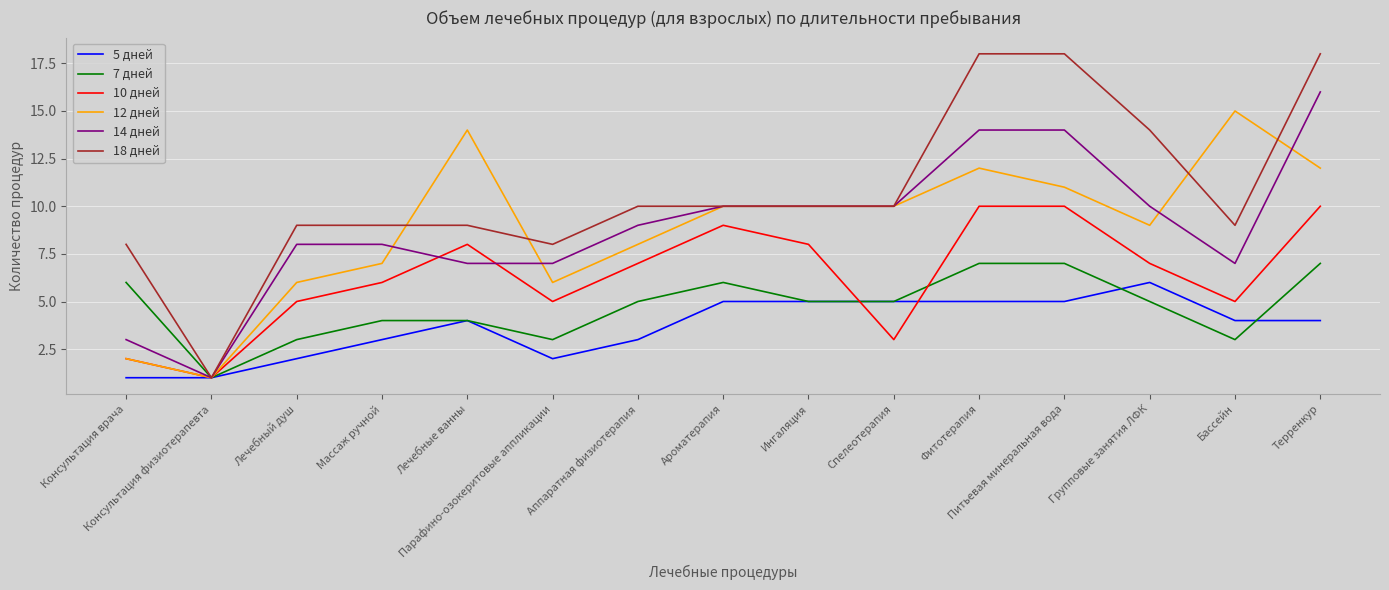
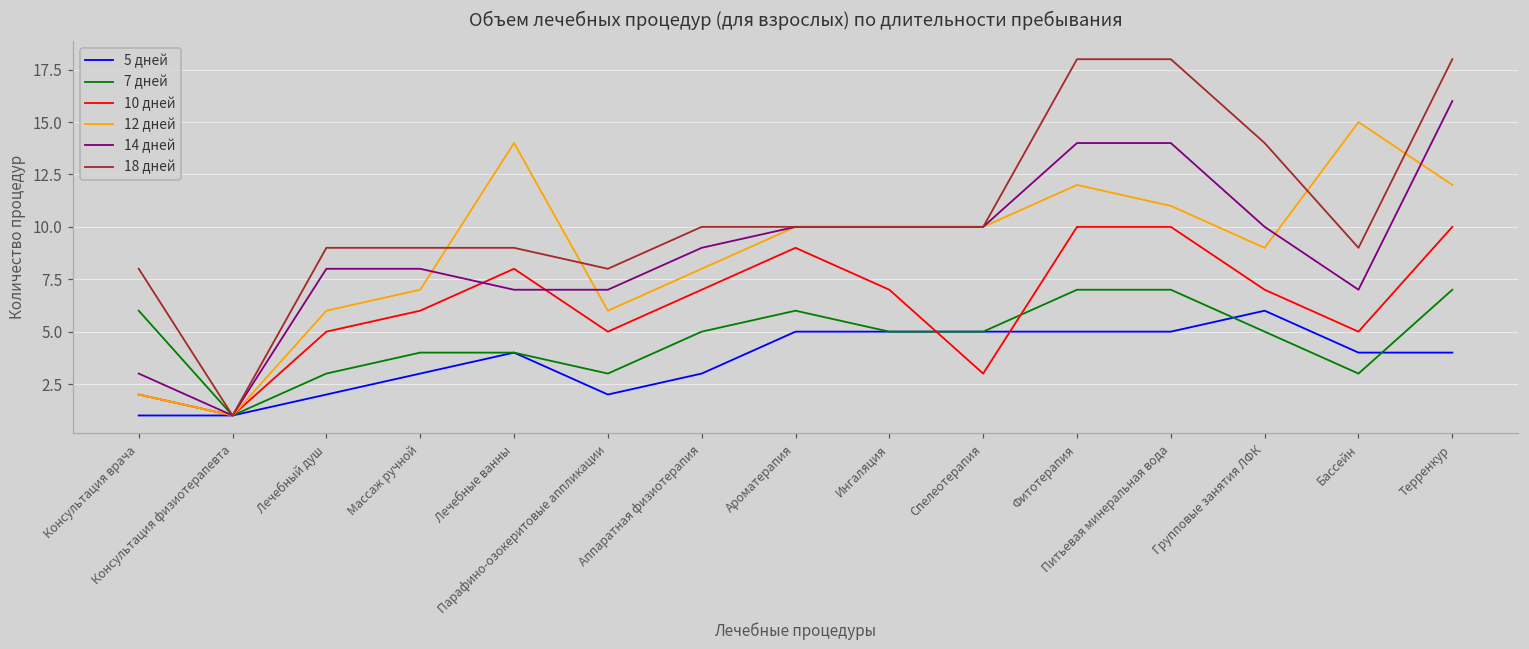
  {
    "5 дней": {
      "Консультация врача": 1,
      "Лечебный душ": 2,
      "Массаж ручной": 3,
      "Парафино-озокеритовые аппликации": 2,
      "Аппаратная физиотерапия": 3,
      "Ароматерапия": 5,
      "Фитотерапия": 5,
      "Питьевая минеральная вода": 5,
      "Групповые занятия ЛФК": 6,
      "Бассейн": 4,
      "Терренкур": 4
    },
    "7 дней": {
      "Консультация врача": 6,
      "Лечебный душ": 3,
      "Массаж ручной": 4,
      "Парафино-озокеритовые аппликации": 3,
      "Аппаратная физиотерапия": 5,
      "Ароматерапия": 6,
      "Фитотерапия": 7,
      "Питьевая минеральная вода": 7,
      "Групповые занятия ЛФК": 5,
      "Бассейн": 3,
      "Терренкур": 7
    },
    "10 дней": {
      "Лечебный душ": 5,
      "Массаж ручной": 6,
      "Лечебные ванны": 8,
      "Парафино-озокеритовые аппликации": 5,
      "Аппаратная физиотерапия": 7,
      "Ароматерапия": 9,
-     "Ингаляция": 8,
+     "Ингаляция": 7,
      "Спелеотерапия": 3,
      "Фитотерапия": 10,
      "Питьевая минеральная вода": 10,
      "Групповые занятия ЛФК": 7,
      "Бассейн": 5,
      "Терренкур": 10
    },
    "12 дней": {
      "Лечебный душ": 6,
      "Массаж ручной": 7,
      "Лечебные ванны": 14,
      "Парафино-озокеритовые аппликации": 6,
      "Аппаратная физиотерапия": 8,
      "Фитотерапия": 12,
      "Питьевая минеральная вода": 11,
      "Групповые занятия ЛФК": 9,
      "Бассейн": 15,
      "Терренкур": 12
    },
    "14 дней": {
      "Консультация врача": 3,
      "Лечебный душ": 8,
      "Массаж ручной": 8,
      "Лечебные ванны": 7,
      "Парафино-озокеритовые аппликации": 7,
      "Аппаратная физиотерапия": 9,
      "Фитотерапия": 14,
      "Питьевая минеральная вода": 14,
      "Групповые занятия ЛФК": 10,
      "Бассейн": 7,
      "Терренкур": 16
    },
    "18 дней": {
      "Консультация врача": 8,
      "Лечебный душ": 9,
      "Массаж ручной": 9,
      "Лечебные ванны": 9,
      "Парафино-озокеритовые аппликации": 8,
      "Аппаратная физиотерапия": 10,
      "Фитотерапия": 18,
      "Питьевая минеральная вода": 18,
      "Групповые занятия ЛФК": 14,
      "Бассейн": 9,
      "Терренкур": 18
    }
  }
